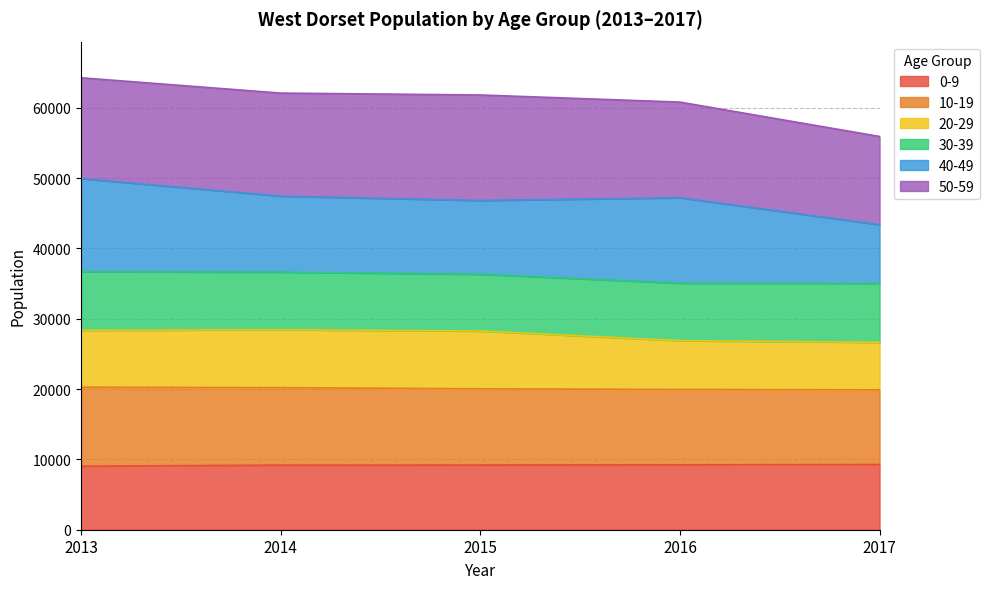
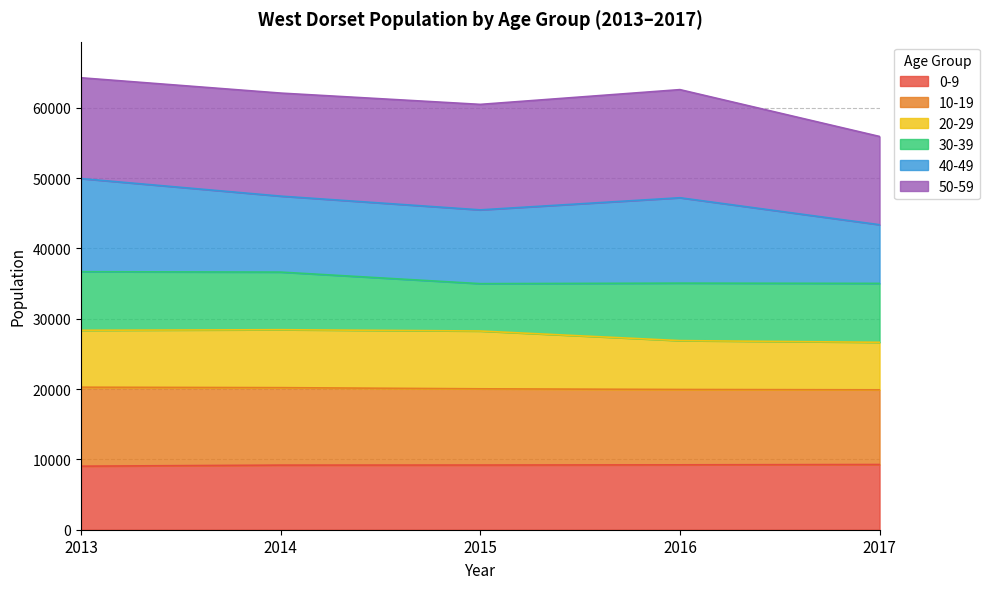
  {
    "20-29": {
      "2013": 8000,
      "2014": 8000,
      "2015": 8000,
      "2016": 7000,
      "2017": 7000
    },
    "30-39": {
      "2013": 8000,
      "2014": 8000,
-     "2015": 8000,
+     "2015": 7000,
      "2016": 8000,
      "2017": 8000
    },
    "40-49": {
      "2013": 13000,
      "2014": 11000,
      "2015": 10000,
      "2016": 12000,
      "2017": 8000
    },
    "50-59": {
      "2013": 14000,
      "2014": 15000,
      "2015": 15000,
-     "2016": 14000,
+     "2016": 15000,
      "2017": 13000
    }
  }
